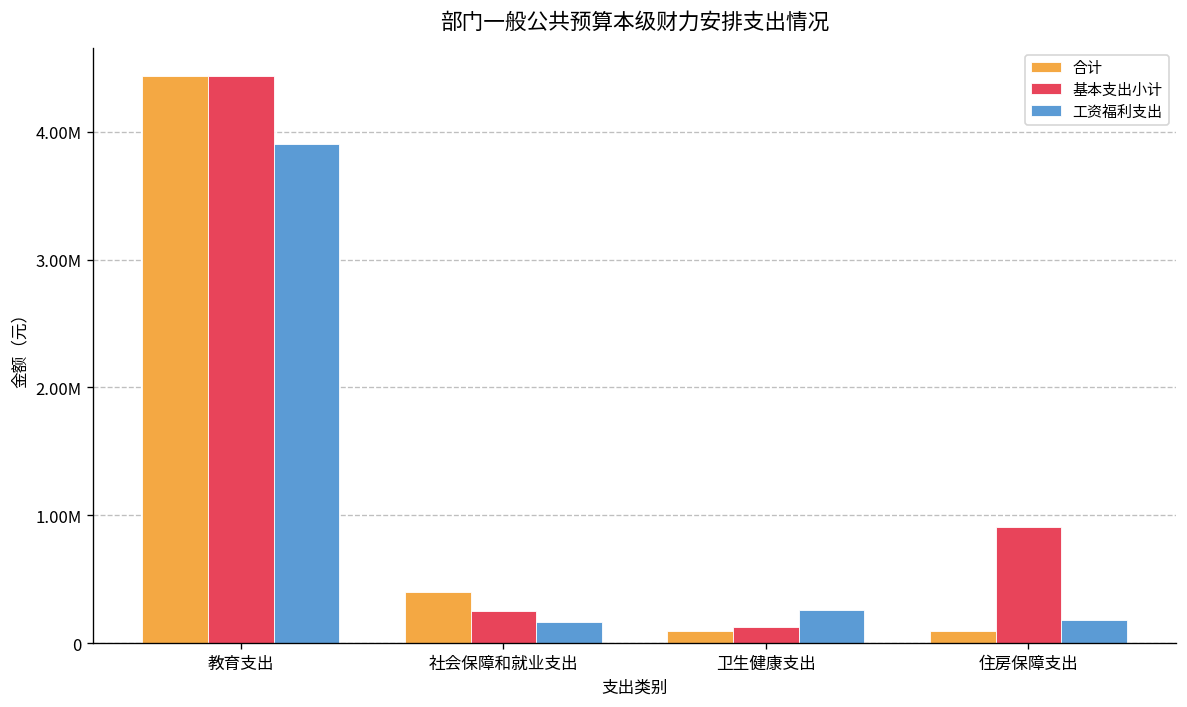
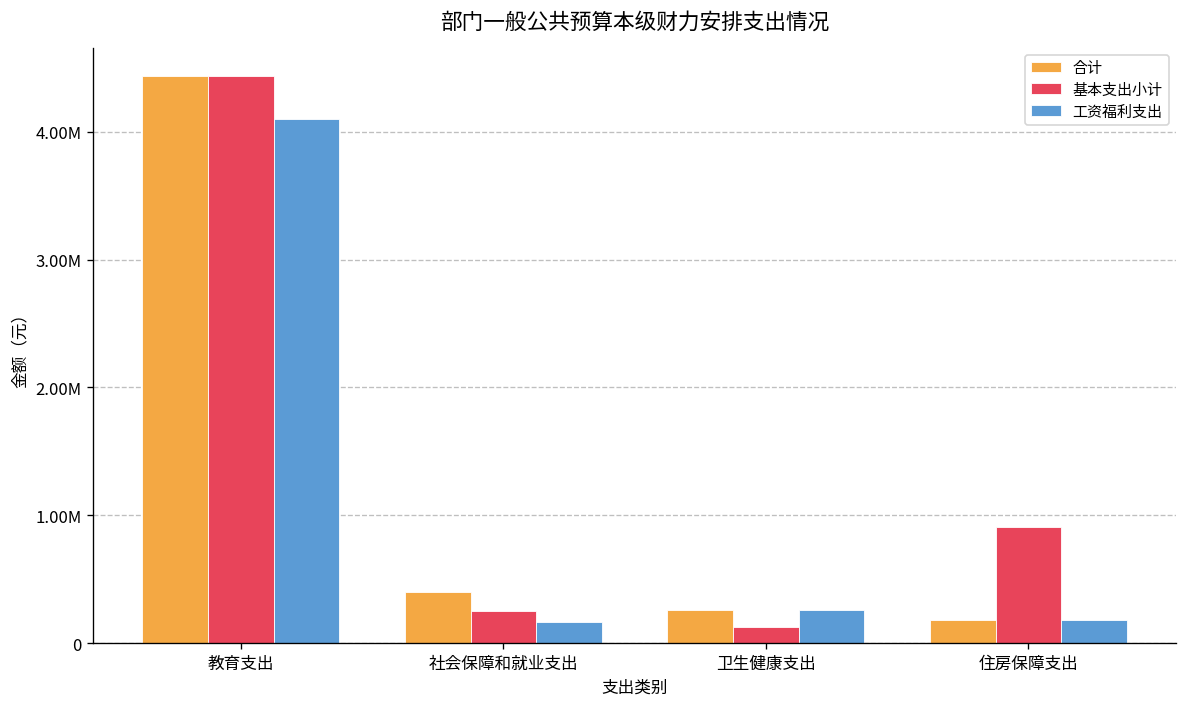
  {
    "合计": {
      "教育支出": 4430000,
      "社会保障和就业支出": 400000,
-     "卫生健康支出": 100000,
-     "住房保障支出": 90000
+     "卫生健康支出": 260000,
+     "住房保障支出": 180000
    },
    "基本支出小计": {
      "教育支出": 4430000,
      "社会保障和就业支出": 250000,
      "卫生健康支出": 130000,
      "住房保障支出": 910000
    },
    "工资福利支出": {
-     "教育支出": 3900000,
+     "教育支出": 4100000,
      "社会保障和就业支出": 160000,
      "卫生健康支出": 260000,
      "住房保障支出": 180000
    }
  }
